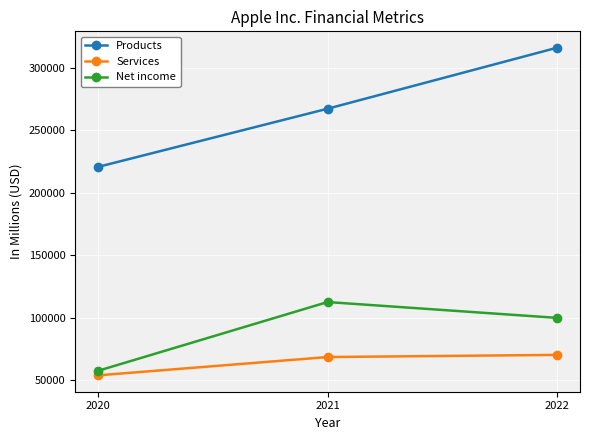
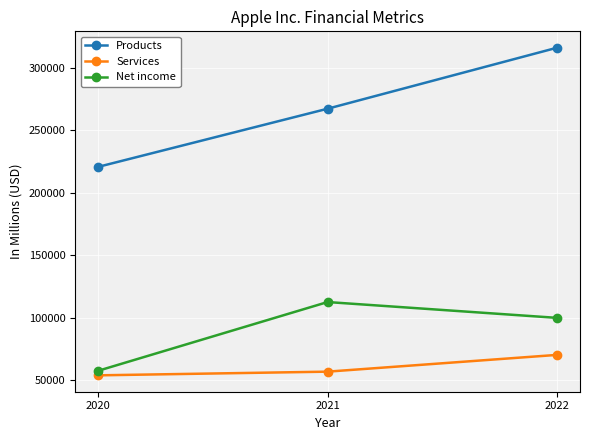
  {
    "Products": {
      "2020": 221000,
      "2021": 267000,
      "2022": 316000
    },
    "Services": {
      "2020": 54000,
-     "2021": 68000,
+     "2021": 57000,
      "2022": 70000
    },
    "Net income": {
      "2020": 57000,
      "2021": 112000,
      "2022": 100000
    }
  }
